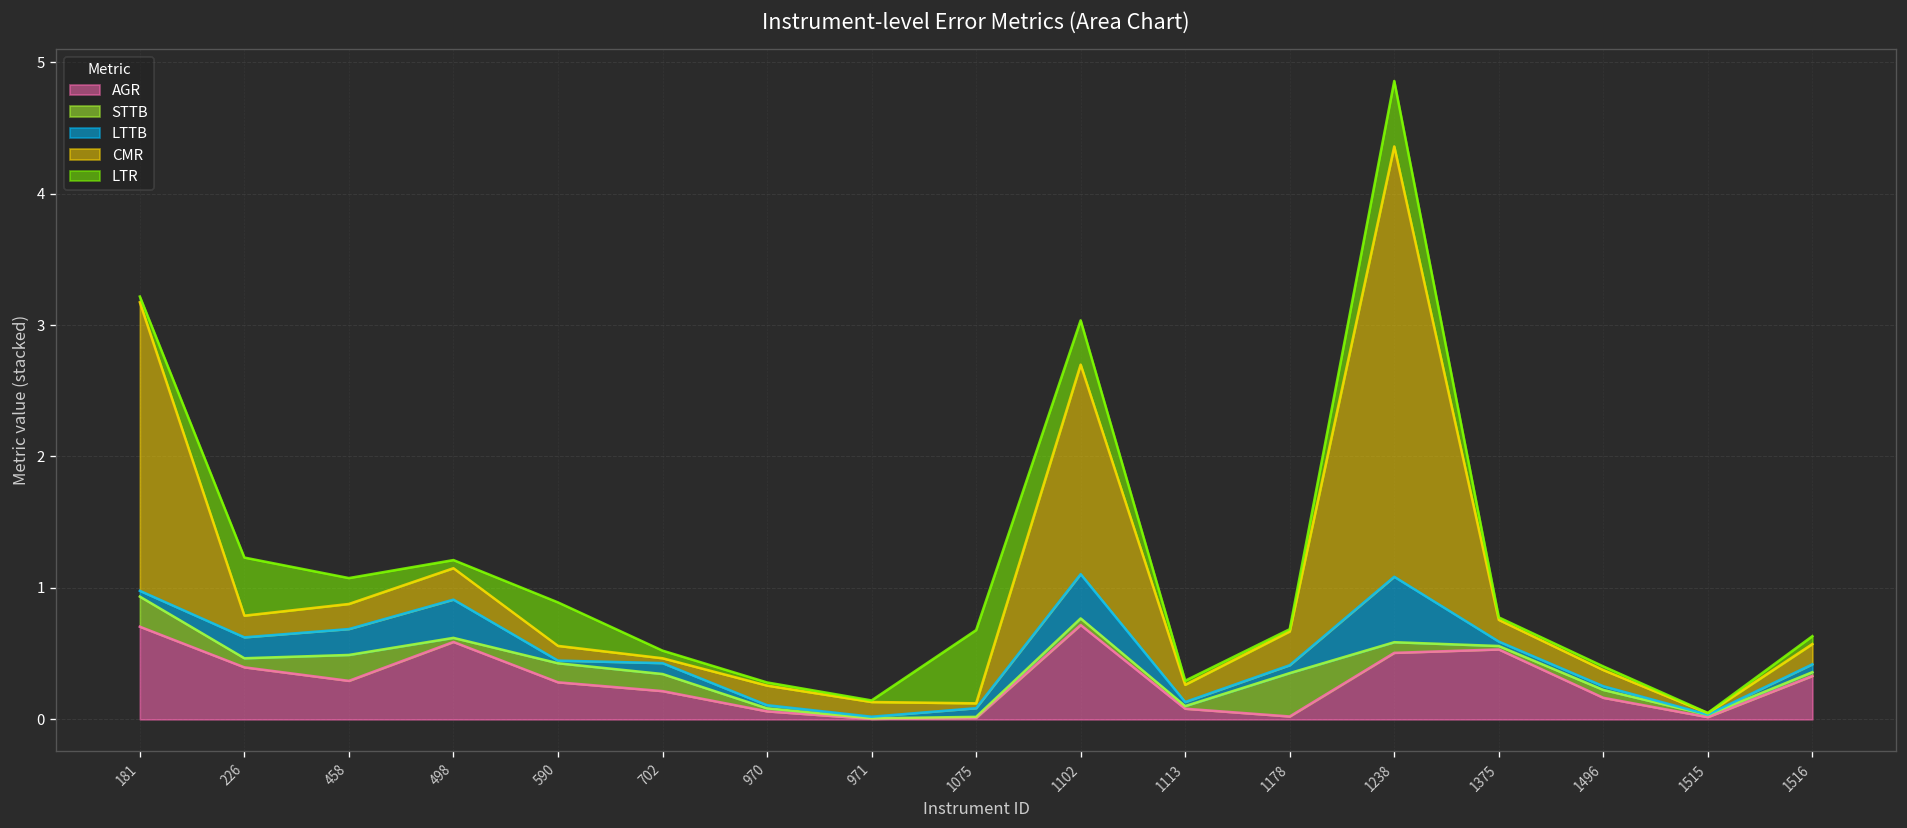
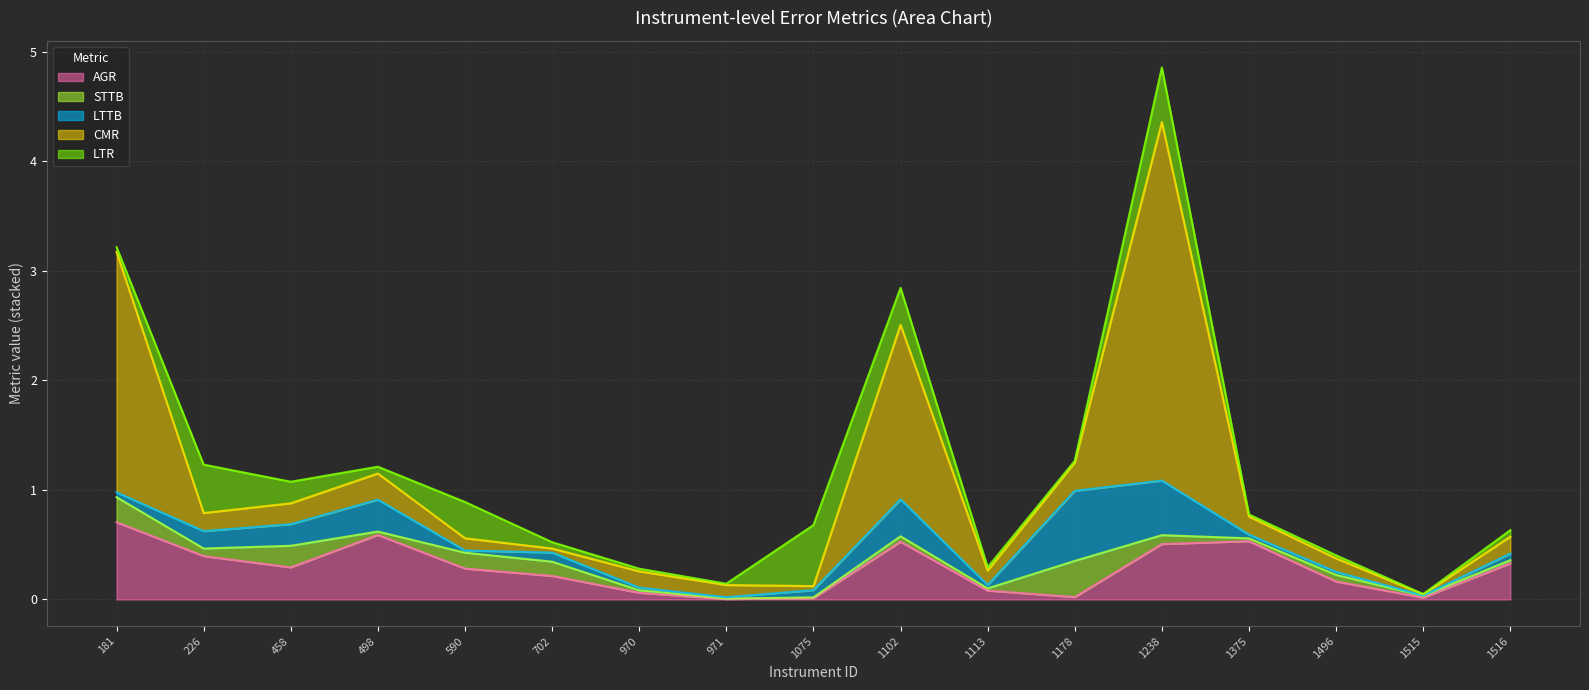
  {
    "AGR": {
      "181": 0.71,
      "226": 0.40,
      "458": 0.29,
      "498": 0.59,
      "590": 0.28,
      "702": 0.22,
-     "1102": 0.72,
+     "1102": 0.53,
      "1178": 0.02,
      "1238": 0.51,
      "1375": 0.53,
      "1496": 0.16,
      "1516": 0.33
    },
    "LTTB": {
      "181": 0.04,
      "226": 0.16,
      "458": 0.20,
      "498": 0.29,
      "702": 0.08,
      "970": 0.02,
      "1075": 0.07,
      "1102": 0.34,
      "1113": 0.03,
-     "1178": 0.06,
+     "1178": 0.64,
      "1238": 0.50,
      "1375": 0.03,
      "1496": 0.03,
      "1516": 0.06
    },
    "CMR": {
      "181": 2.20,
      "226": 0.17,
      "458": 0.19,
      "498": 0.24,
      "590": 0.11,
      "702": 0.04,
      "970": 0.15,
      "1075": 0.04,
      "1102": 1.59,
      "1113": 0.13,
      "1238": 3.27,
      "1496": 0.12,
      "1516": 0.15
    }
  }
